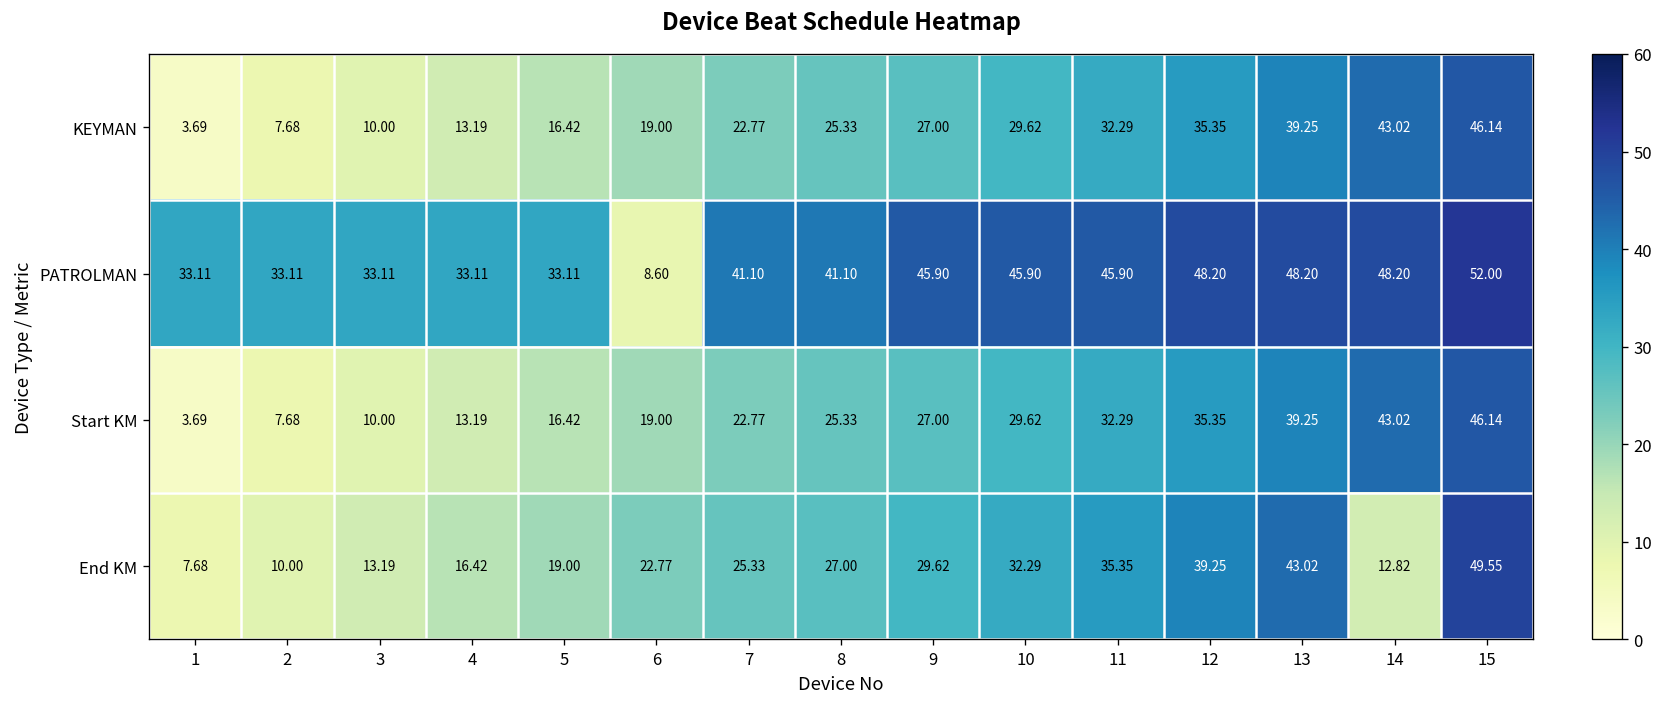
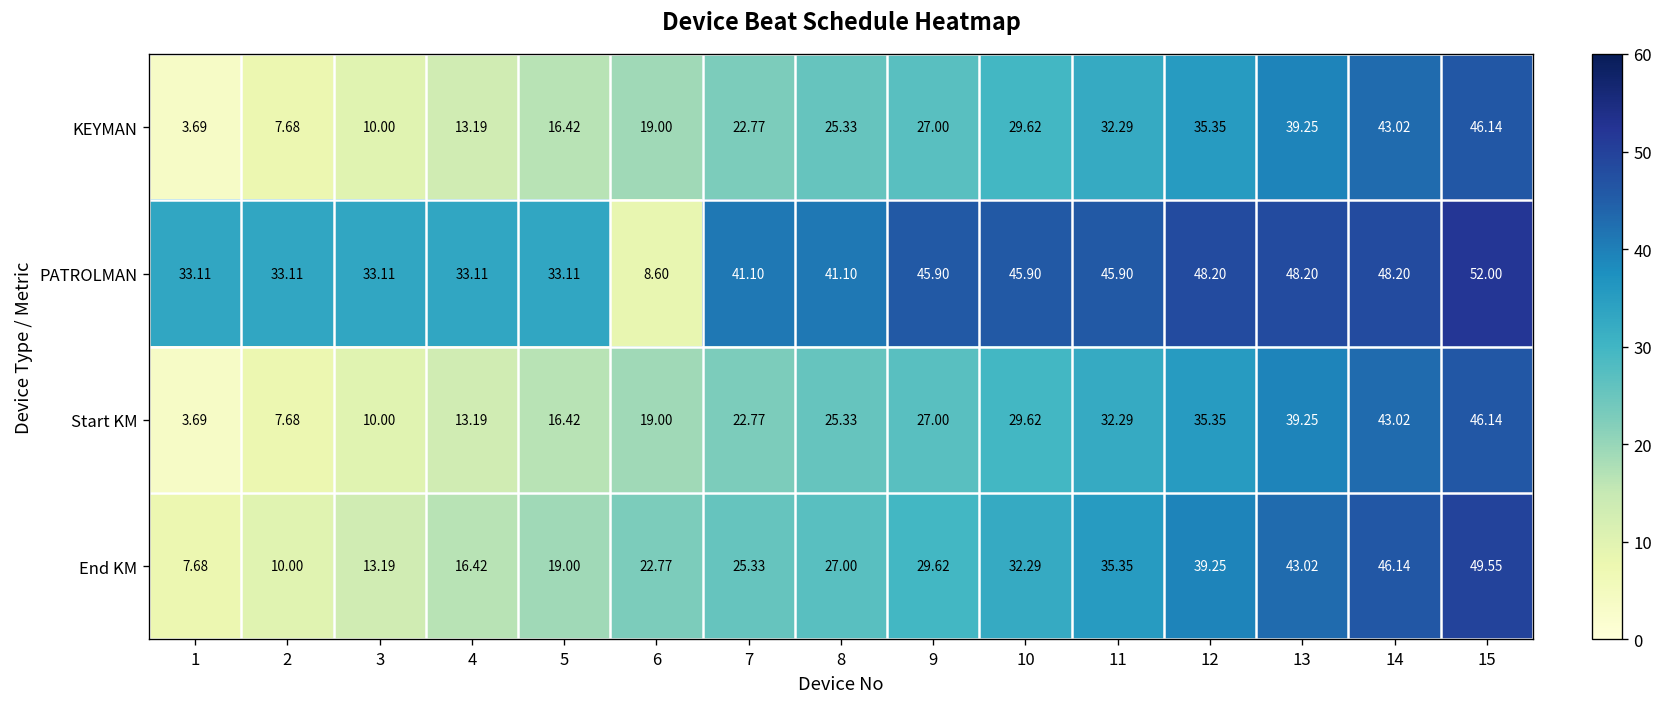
  {
    "KEYMAN": {
      "1": 3.69,
      "2": 7.68,
      "3": 10.00,
      "4": 13.19,
      "5": 16.42,
      "6": 19.00,
      "7": 22.77,
      "8": 25.33,
      "9": 27.00,
      "10": 29.62,
      "11": 32.29,
      "12": 35.35,
      "13": 39.25,
      "14": 43.02,
      "15": 46.14
    },
    "PATROLMAN": {
      "1": 33.11,
      "2": 33.11,
      "3": 33.11,
      "4": 33.11,
      "5": 33.11,
      "6": 8.60,
      "7": 41.10,
      "8": 41.10,
      "9": 45.90,
      "10": 45.90,
      "11": 45.90,
      "12": 48.20,
      "13": 48.20,
      "14": 48.20,
      "15": 52.00
    },
    "Start KM": {
      "1": 3.69,
      "2": 7.68,
      "3": 10.00,
      "4": 13.19,
      "5": 16.42,
      "6": 19.00,
      "7": 22.77,
      "8": 25.33,
      "9": 27.00,
      "10": 29.62,
      "11": 32.29,
      "12": 35.35,
      "13": 39.25,
      "14": 43.02,
      "15": 46.14
    },
    "End KM": {
      "1": 7.68,
      "2": 10.00,
      "3": 13.19,
      "4": 16.42,
      "5": 19.00,
      "6": 22.77,
      "7": 25.33,
      "8": 27.00,
      "9": 29.62,
      "10": 32.29,
      "11": 35.35,
      "12": 39.25,
      "13": 43.02,
-     "14": 12.82,
+     "14": 46.14,
      "15": 49.55
    }
  }
